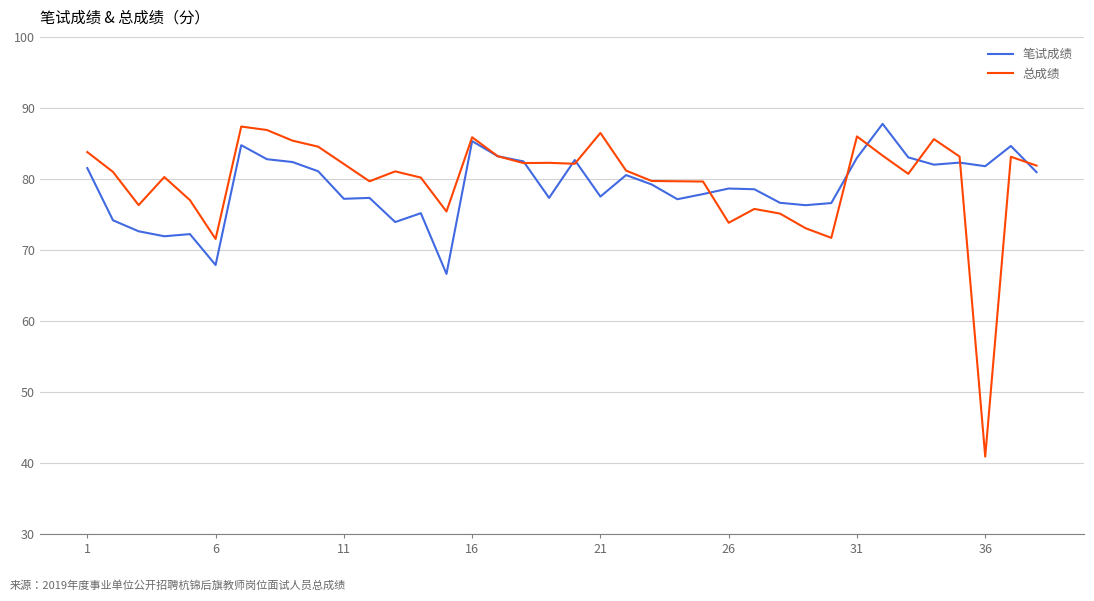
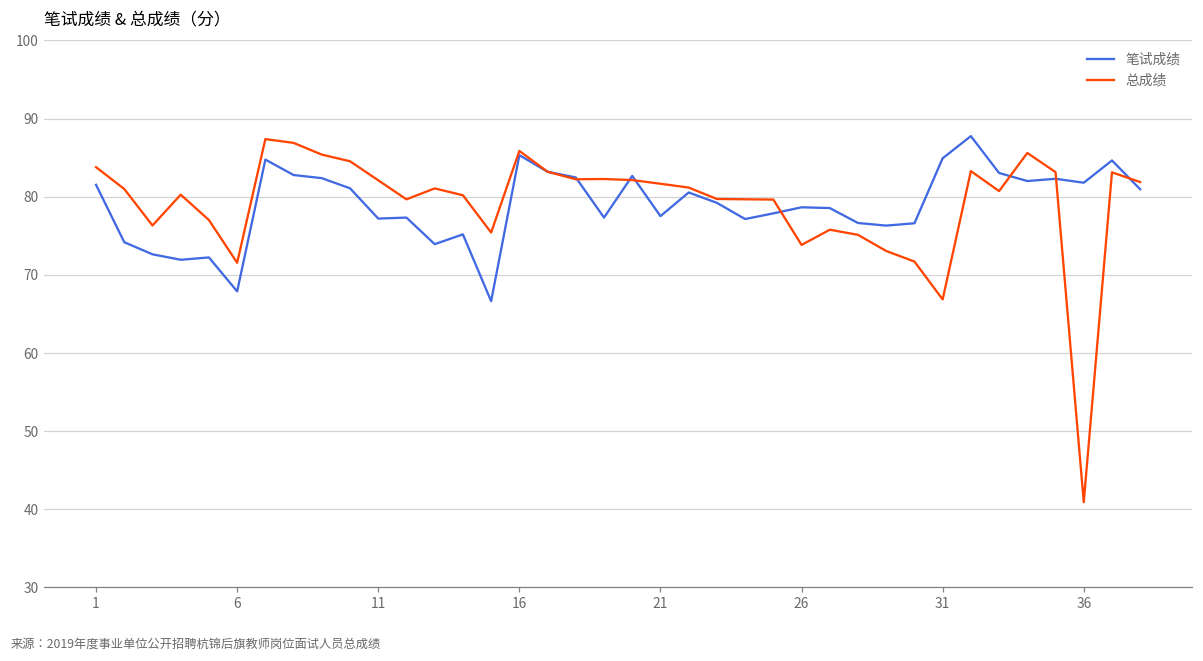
  {
    "笔试成绩": {
      "1": 82,
      "6": 68,
      "11": 77,
      "16": 85,
      "21": 78,
      "26": 79,
-     "31": 83,
+     "31": 85,
      "36": 82
    },
    "总成绩": {
      "1": 84,
      "6": 72,
      "11": 82,
      "16": 86,
-     "21": 86,
+     "21": 82,
      "26": 74,
-     "31": 86,
+     "31": 67,
      "36": 41
    }
  }
